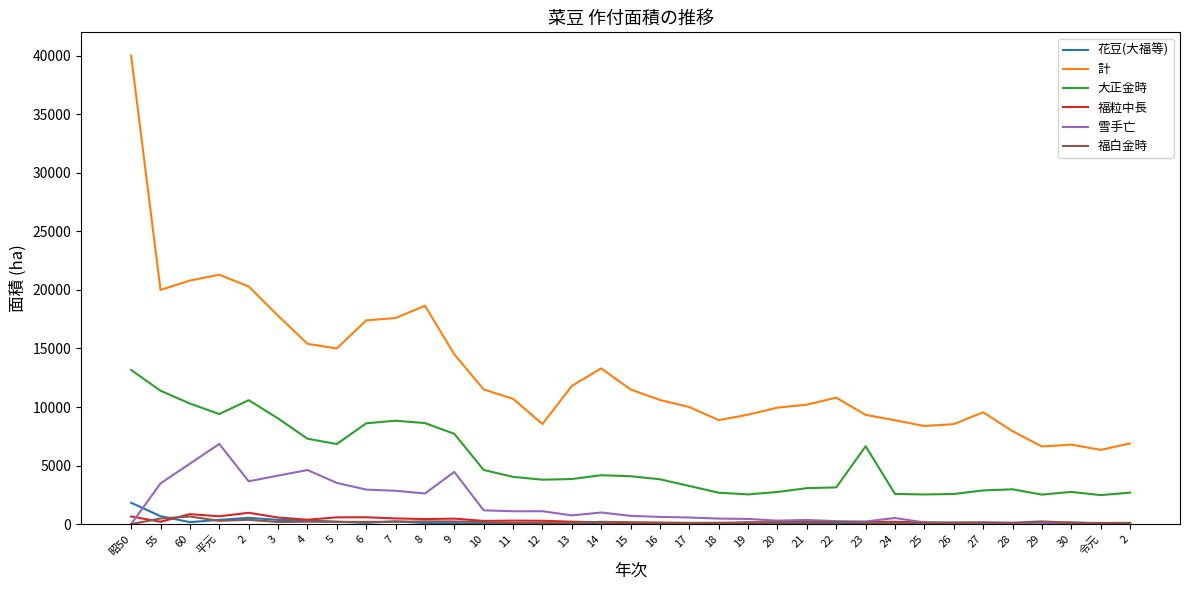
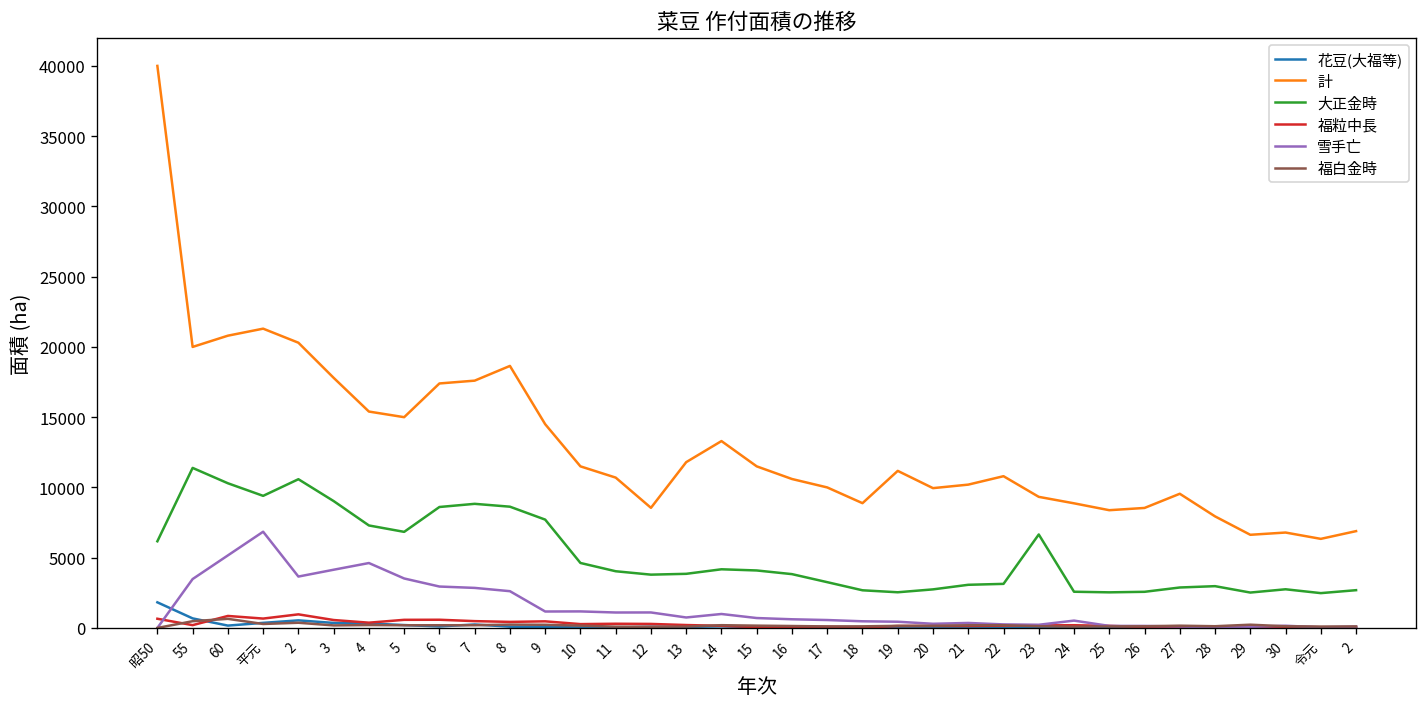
  {
    "花豆(大福等)": {
      "昭50": 1800,
      "60": 200
    },
    "計": {
      "昭50": 40000,
      "55": 20000,
      "60": 20800,
      "平元": 21300,
      "3": 17800,
      "4": 15400,
      "5": 15000,
      "6": 17400,
      "7": 17600,
      "8": 18600,
      "9": 14500,
      "10": 11500,
      "11": 10700,
      "12": 8500,
      "13": 11800,
      "14": 13300,
      "15": 11500,
      "16": 10600,
      "17": 10000,
      "18": 8900,
-     "19": 9400,
+     "19": 11200,
      "20": 10000,
      "21": 10200,
      "22": 10800,
      "23": 9300,
      "24": 8900,
      "25": 8400,
      "26": 8500,
      "27": 9600,
      "28": 7900,
      "29": 6600,
      "30": 6800,
      "令元": 6300
    },
    "大正金時": {
-     "昭50": 13200,
+     "昭50": 6200,
      "55": 11400,
      "60": 10300,
      "平元": 9400,
      "3": 9000,
      "4": 7300,
      "5": 6800,
      "6": 8600,
      "7": 8800,
      "8": 8600,
      "9": 7700,
      "10": 4600,
      "11": 4000,
      "12": 3800,
      "13": 3900,
      "14": 4200,
      "15": 4100,
      "16": 3800,
      "17": 3300,
      "18": 2700,
      "19": 2500,
      "20": 2700,
      "21": 3100,
      "22": 3100,
      "23": 6700,
      "24": 2600,
      "25": 2500,
      "26": 2600,
      "27": 2900,
      "28": 3000,
      "29": 2500,
      "30": 2800,
      "令元": 2500
    },
    "福粒中長": {
      "昭50": 700,
      "55": 200,
      "平元": 700,
      "5": 600,
      "6": 600,
      "7": 500,
      "9": 500
    },
    "雪手亡": {
      "55": 3500,
      "60": 5200,
      "平元": 6800,
      "3": 4100,
      "4": 4600,
      "5": 3500,
      "6": 2900,
      "7": 2900,
      "8": 2600,
-     "9": 4500,
+     "9": 1200,
      "10": 1200,
      "11": 1100,
      "12": 1100,
      "13": 700,
      "14": 1000,
      "15": 700,
      "16": 600,
      "17": 600,
      "18": 500,
      "19": 400,
      "24": 500
    }
  }
